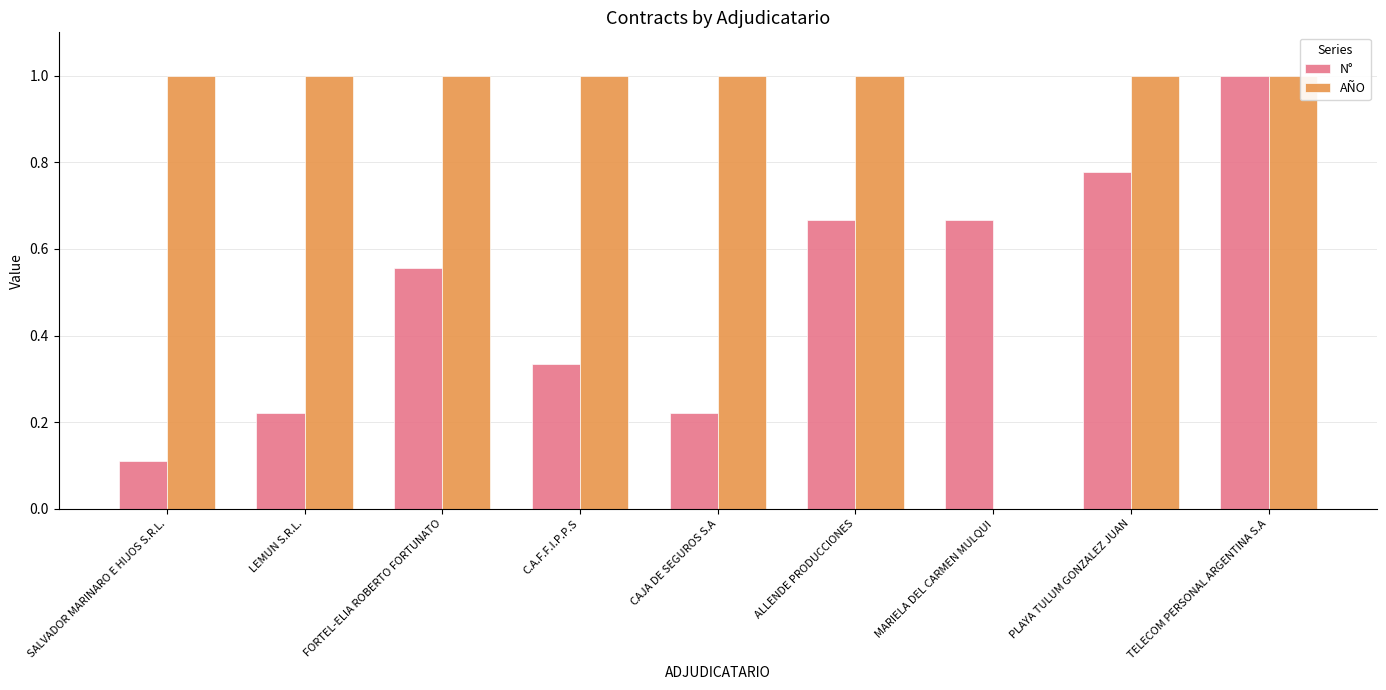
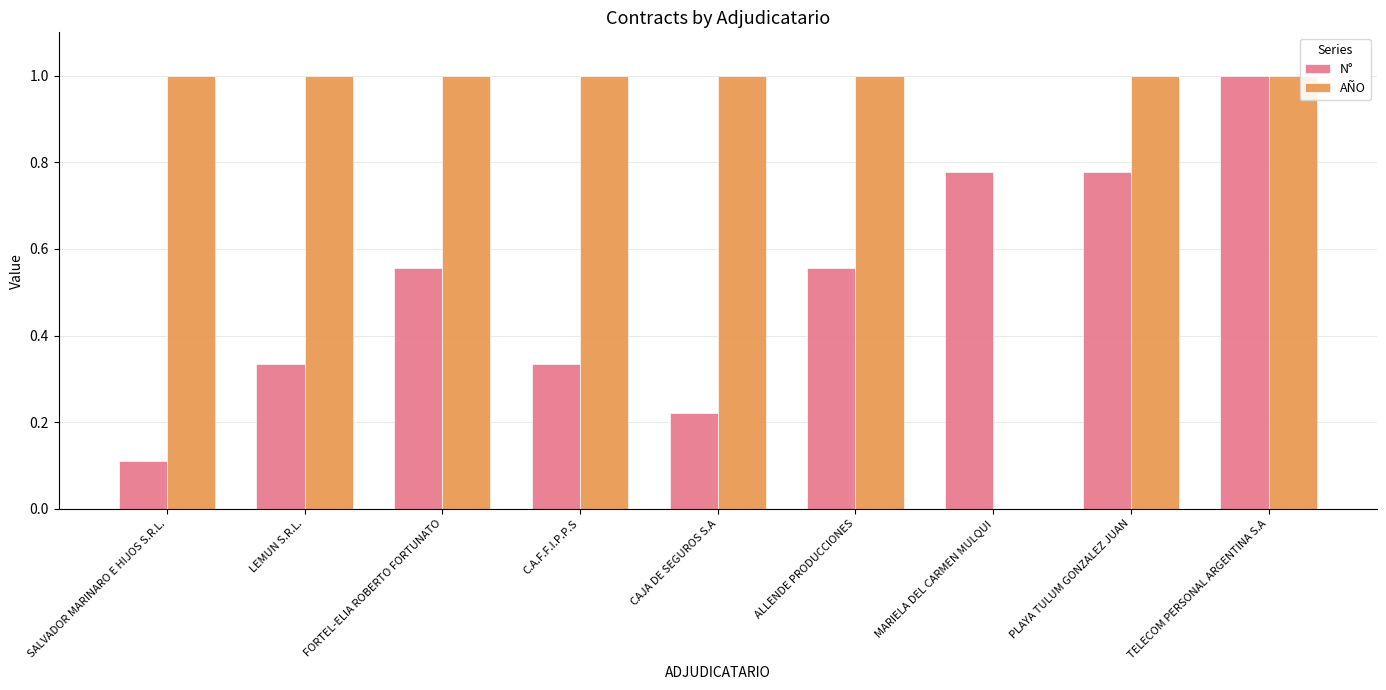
  {
    "N°": {
      "SALVADOR MARINARO E HIJOS S.R.L.": 0.11,
-     "LEMUN S.R.L.": 0.22,
+     "LEMUN S.R.L.": 0.33,
      "FORTEL-ELIA ROBERTO FORTUNATO": 0.56,
      "C.A.F.F.I.P.P.S": 0.33,
      "CAJA DE SEGUROS S.A": 0.22,
-     "ALLENDE PRODUCCIONES": 0.67,
-     "MARIELA DEL CARMEN MULQUI": 0.67,
+     "ALLENDE PRODUCCIONES": 0.56,
+     "MARIELA DEL CARMEN MULQUI": 0.78,
      "PLAYA TULUM GONZALEZ JUAN": 0.78,
      "TELECOM PERSONAL ARGENTINA S.A": 1.00
    },
    "AÑO": {
      "SALVADOR MARINARO E HIJOS S.R.L.": 1.00,
      "LEMUN S.R.L.": 1.00,
      "FORTEL-ELIA ROBERTO FORTUNATO": 1.00,
      "C.A.F.F.I.P.P.S": 1.00,
      "CAJA DE SEGUROS S.A": 1.00,
      "ALLENDE PRODUCCIONES": 1.00,
      "MARIELA DEL CARMEN MULQUI": 0.00,
      "PLAYA TULUM GONZALEZ JUAN": 1.00,
      "TELECOM PERSONAL ARGENTINA S.A": 1.00
    }
  }
